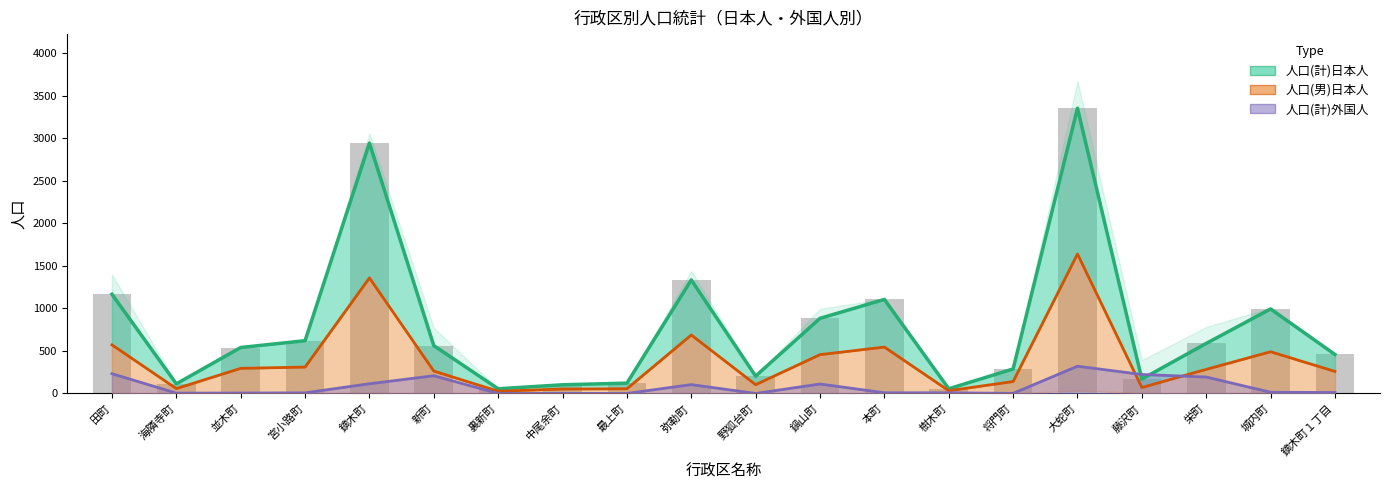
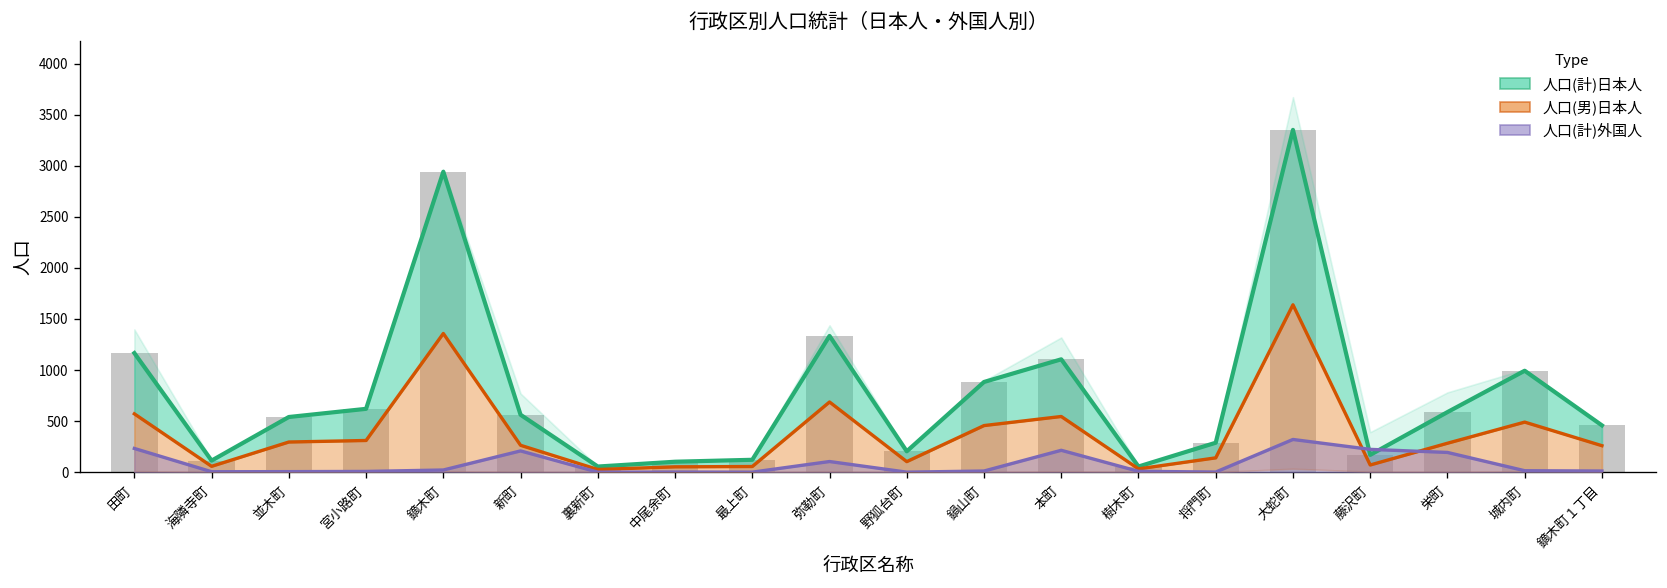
  {
    "人口(計)外国人": {
      "田町": 200,
      "海隣寺町": 0,
      "並木町": 0,
      "宮小路町": 0,
-     "鏑木町": 100,
+     "鏑木町": 0,
      "新町": 200,
      "中尾余町": 0,
      "最上町": 0,
      "弥勒町": 100,
      "野狐台町": 0,
-     "鍋山町": 100,
-     "本町": 0,
+     "鍋山町": 0,
+     "本町": 200,
      "将門町": 0,
      "大蛇町": 300,
      "藤沢町": 200,
      "栄町": 200,
      "城内町": 0,
      "鏑木町１丁目": 0
    }
  }
